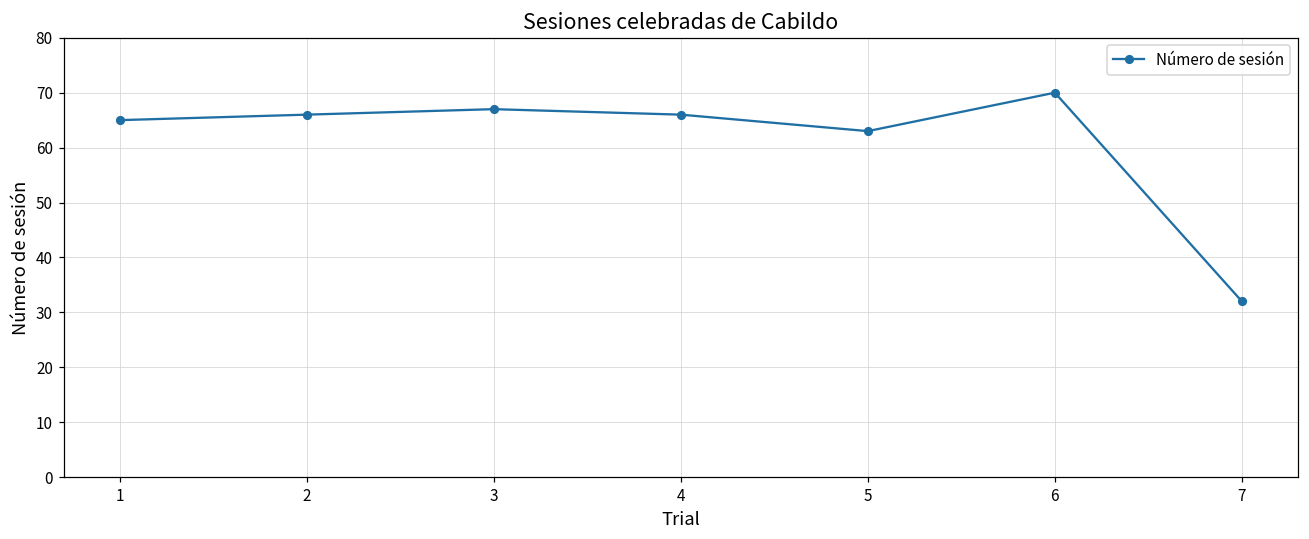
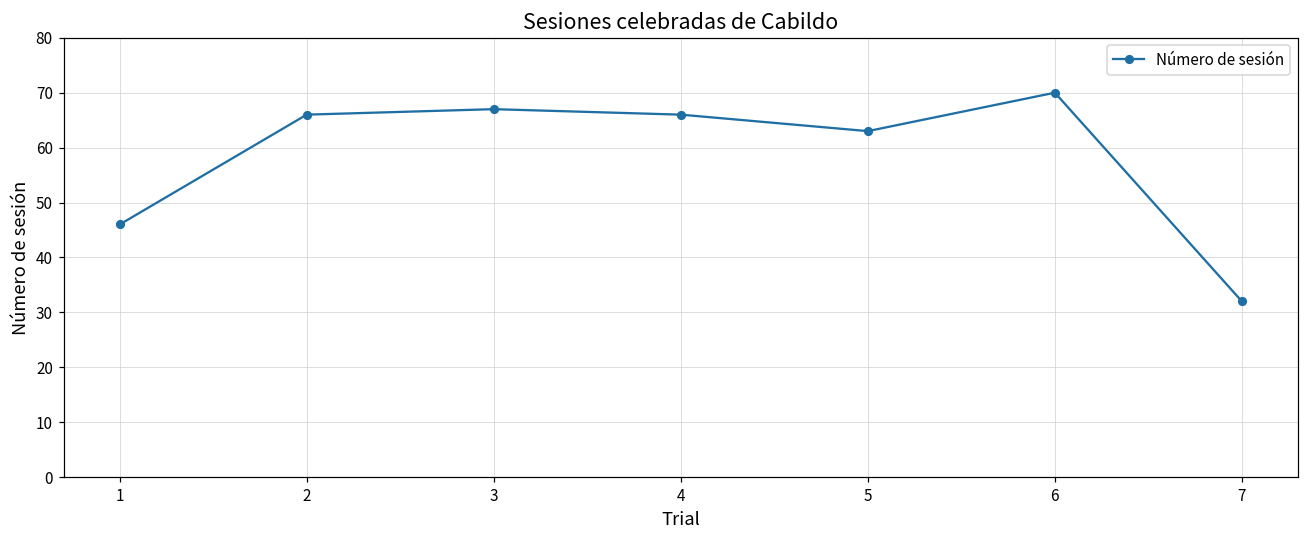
  {
-   "1": 65,
+   "1": 46,
    "2": 66,
    "3": 67,
    "4": 66,
    "5": 63,
    "6": 70,
    "7": 32
  }
